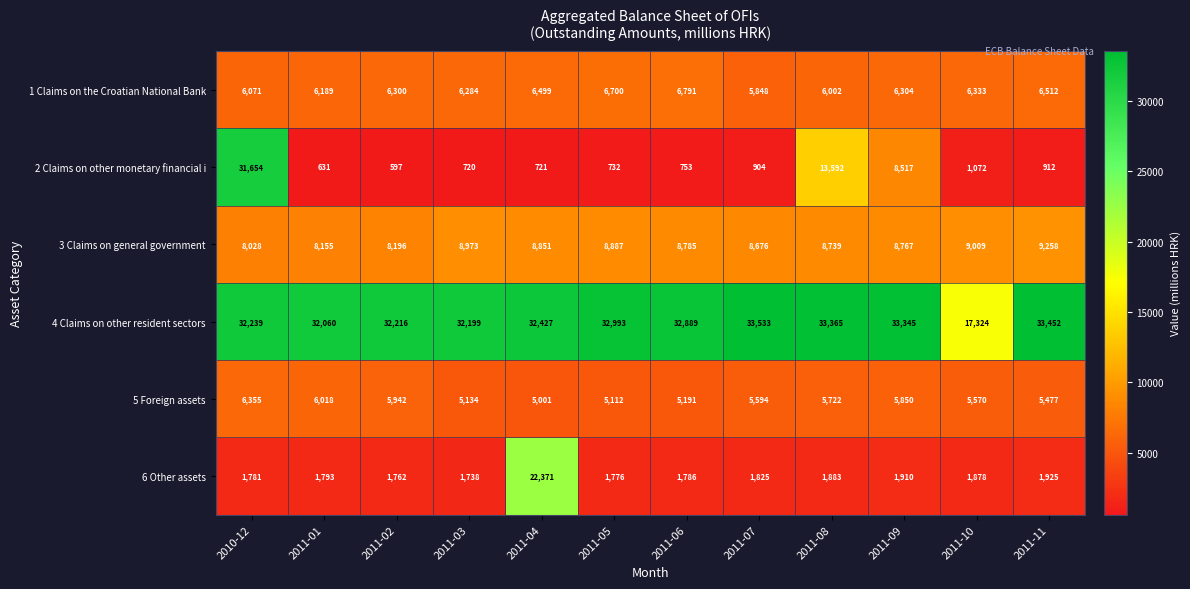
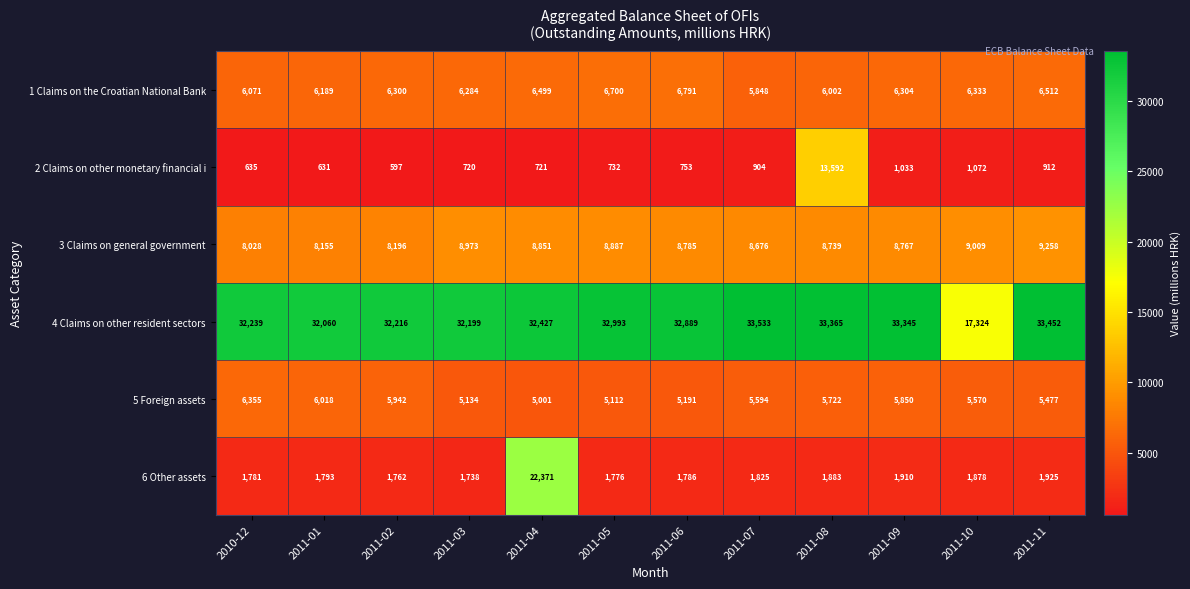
  {
    "1 Claims on the Croatian National Bank": {
      "2010-12": "6,071",
      "2011-01": "6,189",
      "2011-02": "6,300",
      "2011-03": "6,284",
      "2011-04": "6,499",
      "2011-05": "6,700",
      "2011-06": "6,791",
      "2011-07": "5,848",
      "2011-08": "6,002",
      "2011-09": "6,304",
      "2011-10": "6,333"
    },
    "2 Claims on other monetary financial i": {
-     "2010-12": "31,654",
+     "2010-12": "635",
      "2011-01": "631",
      "2011-02": "597",
      "2011-03": "720",
      "2011-04": "721",
      "2011-05": "732",
      "2011-06": "753",
      "2011-07": "904",
      "2011-08": "13,592",
-     "2011-09": "8,517",
+     "2011-09": "1,033",
      "2011-10": "1,072",
      "2011-11": "912"
    },
    "3 Claims on general government": {
      "2010-12": "8,028",
      "2011-01": "8,155",
      "2011-02": "8,196",
      "2011-03": "8,973",
      "2011-04": "8,851",
      "2011-05": "8,887",
      "2011-06": "8,785",
      "2011-07": "8,676",
      "2011-08": "8,739",
      "2011-09": "8,767",
      "2011-10": "9,009",
      "2011-11": "9,258"
    },
    "4 Claims on other resident sectors": {
      "2010-12": "32,239",
      "2011-01": "32,060",
      "2011-02": "32,216",
      "2011-03": "32,199",
      "2011-04": "32,427",
      "2011-05": "32,993",
      "2011-06": "32,889",
      "2011-07": "33,533",
      "2011-08": "33,365",
      "2011-09": "33,345",
      "2011-10": "17,324",
      "2011-11": "33,452"
    },
    "5 Foreign assets": {
      "2010-12": "6,355",
      "2011-01": "6,018",
      "2011-02": "5,942",
      "2011-03": "5,134",
      "2011-04": "5,001",
      "2011-05": "5,112",
      "2011-06": "5,191",
      "2011-07": "5,594",
      "2011-08": "5,722",
      "2011-09": "5,850",
      "2011-10": "5,570",
      "2011-11": "5,477"
    },
    "6 Other assets": {
      "2010-12": "1,781",
      "2011-01": "1,793",
      "2011-02": "1,762",
      "2011-03": "1,738",
      "2011-04": "22,371",
      "2011-05": "1,776",
      "2011-06": "1,786",
      "2011-07": "1,825",
      "2011-08": "1,883",
      "2011-09": "1,910",
      "2011-10": "1,878",
      "2011-11": "1,925"
    }
  }
